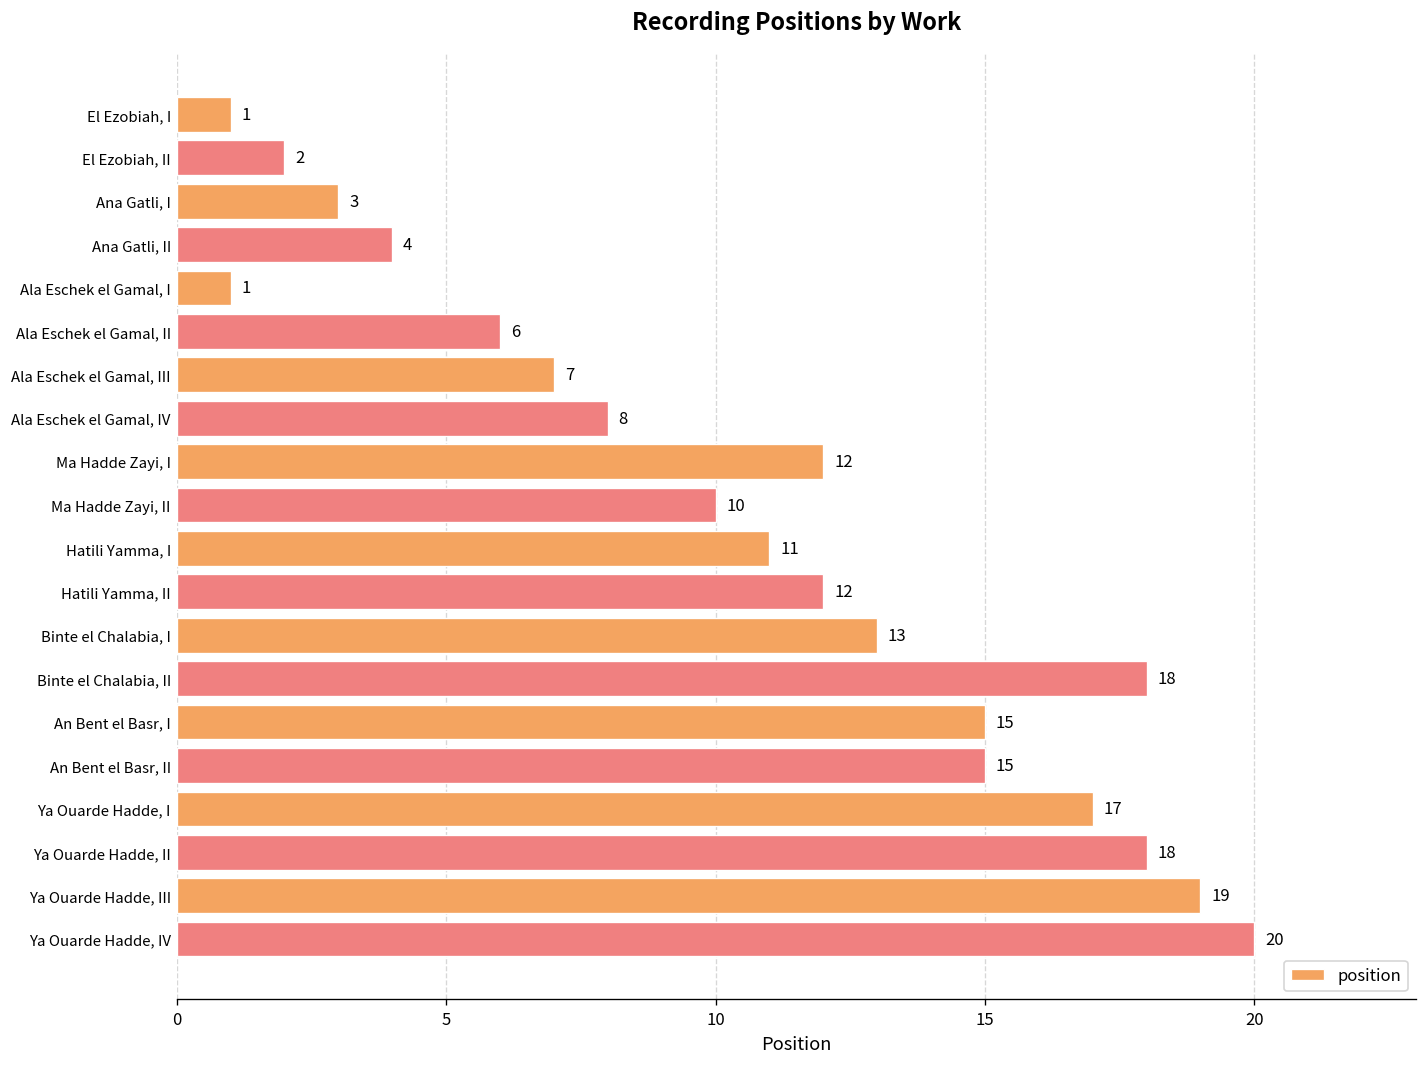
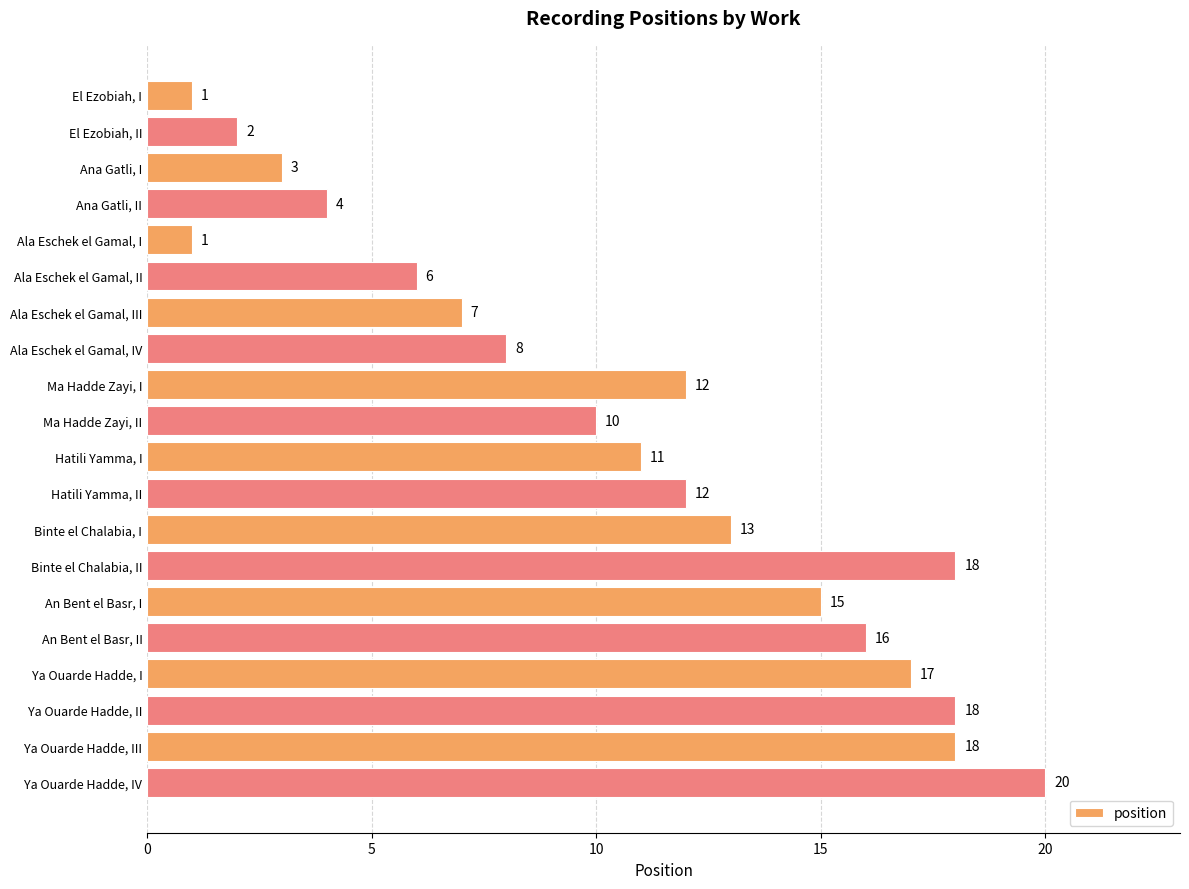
  {
    "El Ezobiah, I": 1,
    "El Ezobiah, II": 2,
    "Ana Gatli, I": 3,
    "Ana Gatli, II": 4,
    "Ala Eschek el Gamal, I": 1,
    "Ala Eschek el Gamal, II": 6,
    "Ala Eschek el Gamal, III": 7,
    "Ala Eschek el Gamal, IV": 8,
    "Ma Hadde Zayi, I": 12,
    "Ma Hadde Zayi, II": 10,
    "Hatili Yamma, I": 11,
    "Hatili Yamma, II": 12,
    "Binte el Chalabia, I": 13,
    "Binte el Chalabia, II": 18,
    "An Bent el Basr, I": 15,
-   "An Bent el Basr, II": 15,
+   "An Bent el Basr, II": 16,
    "Ya Ouarde Hadde, I": 17,
    "Ya Ouarde Hadde, II": 18,
-   "Ya Ouarde Hadde, III": 19,
+   "Ya Ouarde Hadde, III": 18,
    "Ya Ouarde Hadde, IV": 20
  }
